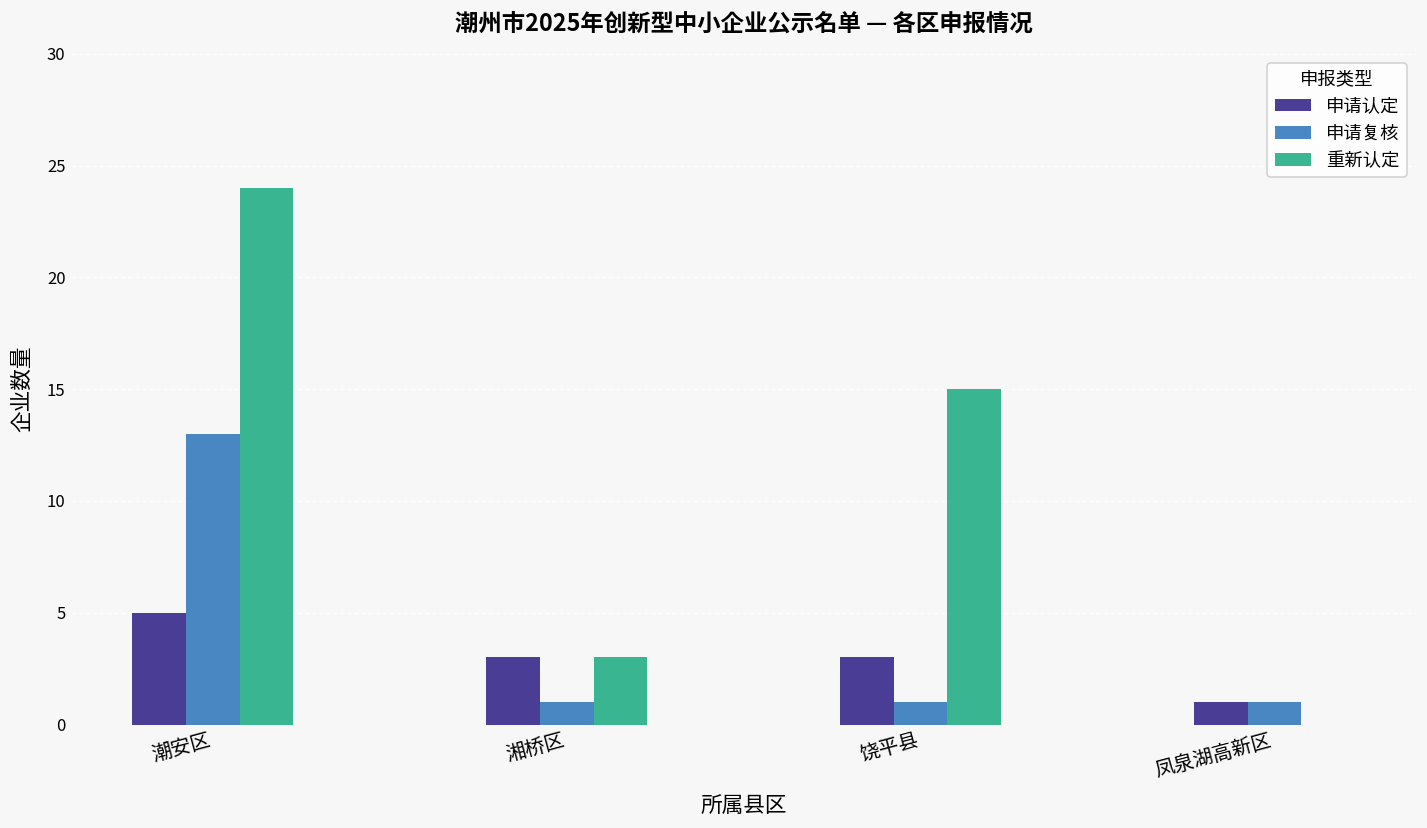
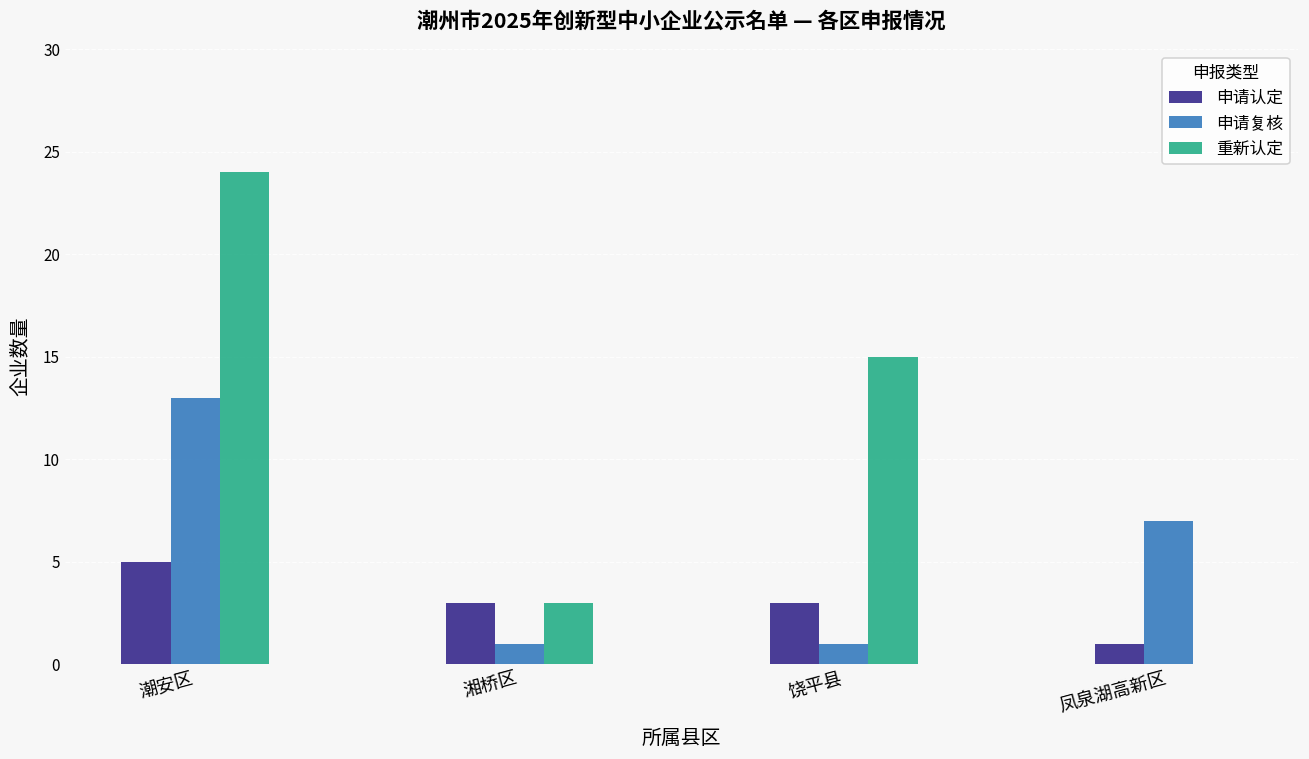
  {
    "申请认定": {
      "潮安区": 5,
      "湘桥区": 3,
      "饶平县": 3,
      "凤泉湖高新区": 1
    },
    "申请复核": {
      "潮安区": 13,
      "湘桥区": 1,
      "饶平县": 1,
-     "凤泉湖高新区": 1
+     "凤泉湖高新区": 7
    },
    "重新认定": {
      "潮安区": 24,
      "湘桥区": 3,
      "饶平县": 15,
      "凤泉湖高新区": 0
    }
  }
